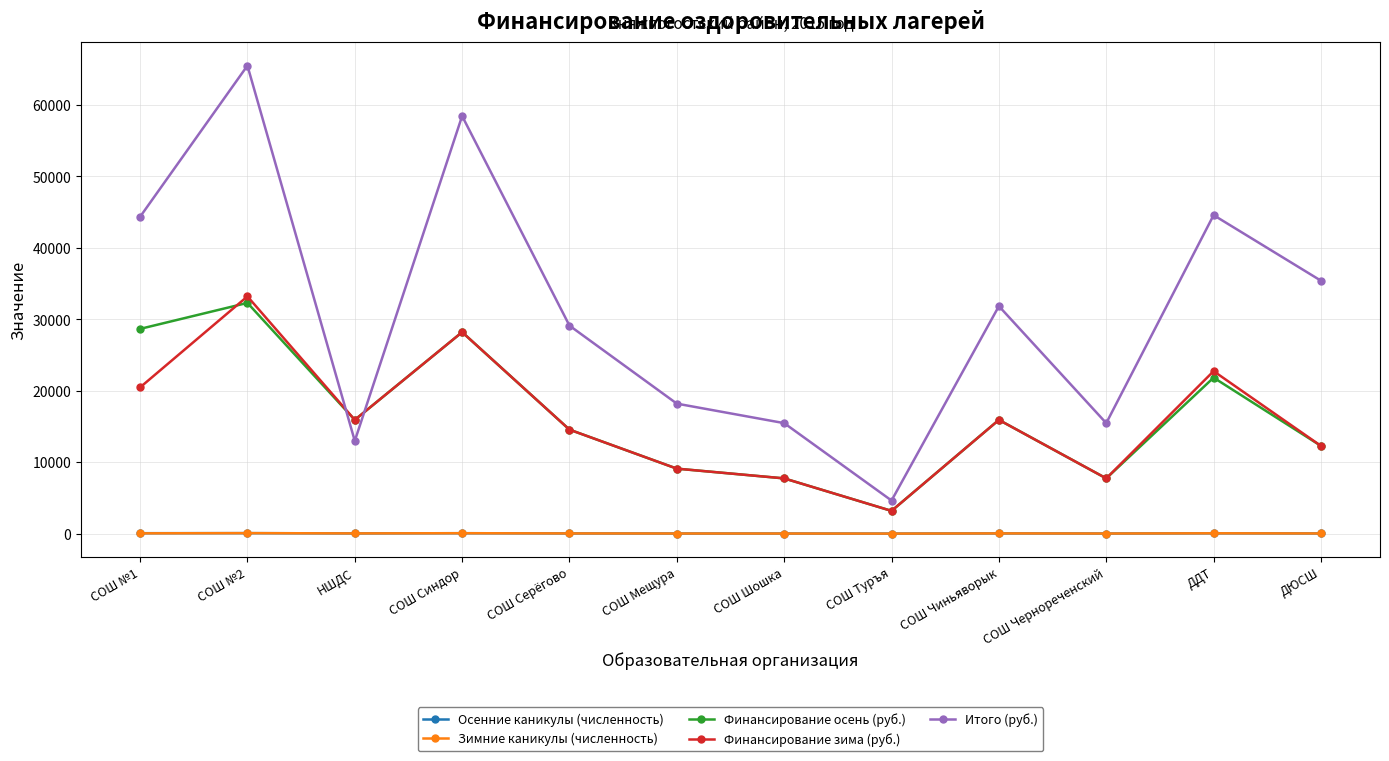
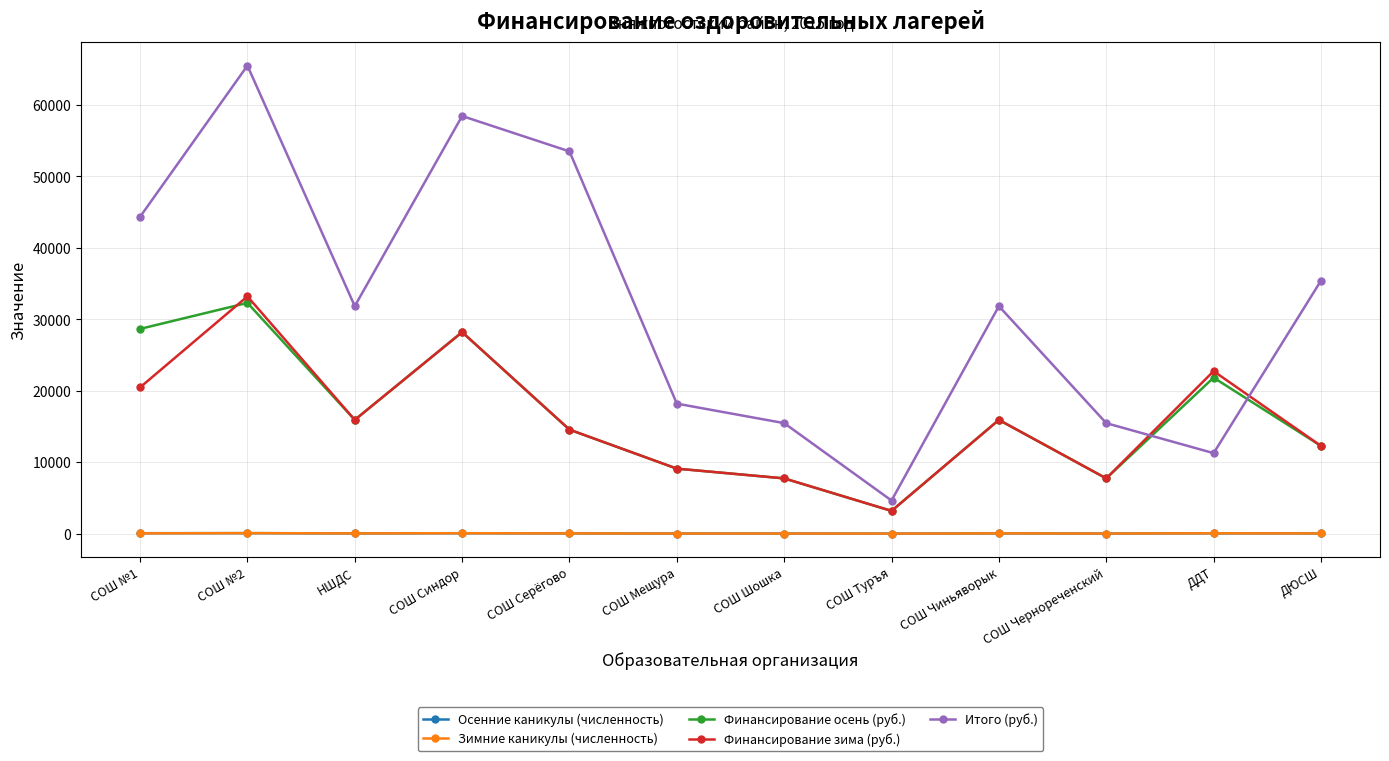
  {
    "Зимние каникулы (численность)": {
      "СОШ №1": 0,
      "СОШ №2": 0,
      "НШДС": 0,
      "СОШ Синдор": 0,
      "СОШ Серёгово": 0,
      "СОШ Мещура": 0,
      "СОШ Шошка": 0,
      "СОШ Туръя": 0,
      "СОШ Чиньяворык": 0,
      "СОШ Чернореченский": 0,
      "ДДТ": 0,
      "ДЮСШ": 0
    },
    "Финансирование осень (руб.)": {
      "СОШ №1": 29000,
      "СОШ №2": 32000,
      "ДДТ": 22000
    },
    "Финансирование зима (руб.)": {
      "СОШ №1": 20000,
      "СОШ №2": 33000,
      "ДДТ": 23000
    },
    "Итого (руб.)": {
      "СОШ №1": 44000,
      "СОШ №2": 66000,
-     "НШДС": 13000,
+     "НШДС": 32000,
      "СОШ Синдор": 58000,
-     "СОШ Серёгово": 29000,
+     "СОШ Серёгово": 54000,
      "СОШ Мещура": 18000,
      "СОШ Шошка": 15000,
      "СОШ Туръя": 5000,
      "СОШ Чиньяворык": 32000,
      "СОШ Чернореченский": 15000,
-     "ДДТ": 45000,
+     "ДДТ": 11000,
      "ДЮСШ": 35000
    }
  }
